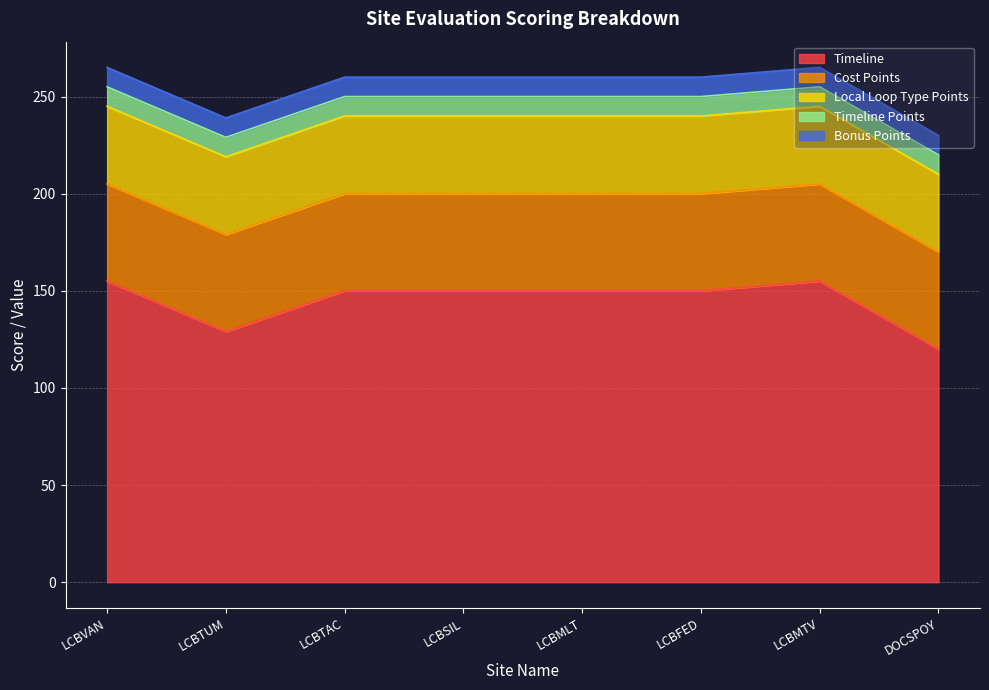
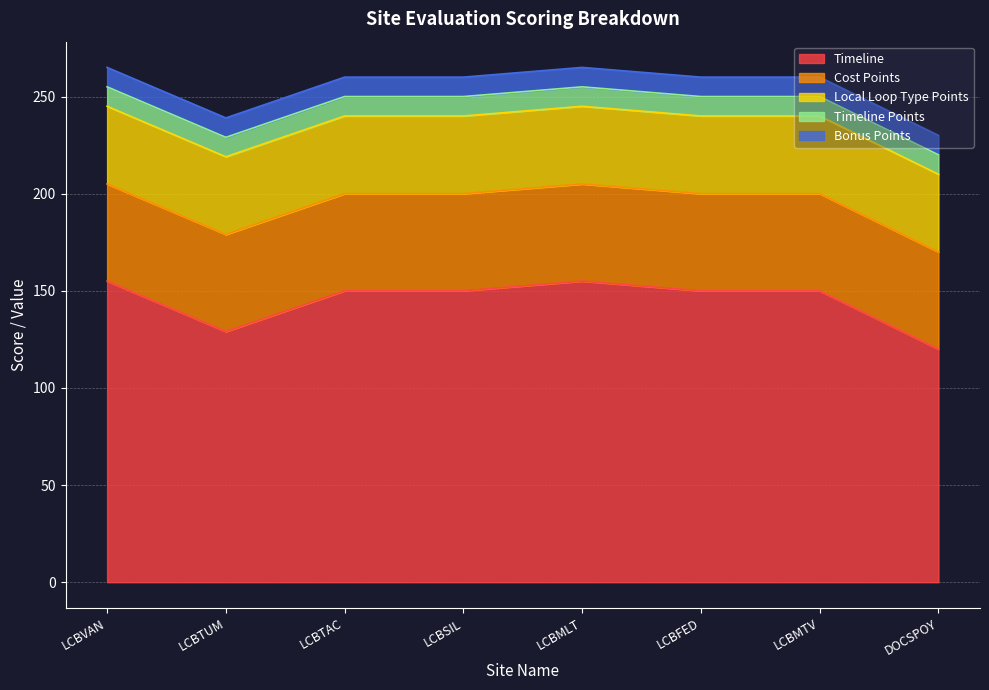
  {
    "Timeline": {
      "LCBVAN": 155,
      "LCBTUM": 129,
      "LCBTAC": 150,
      "LCBSIL": 150,
-     "LCBMLT": 150,
+     "LCBMLT": 155,
      "LCBFED": 150,
-     "LCBMTV": 155,
+     "LCBMTV": 150,
      "DOCSPOY": 120
    },
    "Cost Points": {
      "LCBVAN": 50,
      "LCBTUM": 50,
      "LCBTAC": 50,
      "LCBSIL": 50,
      "LCBMLT": 50,
      "LCBFED": 50,
      "LCBMTV": 50,
      "DOCSPOY": 50
    },
    "Local Loop Type Points": {
      "LCBVAN": 40,
      "LCBTUM": 40,
      "LCBTAC": 40,
      "LCBSIL": 40,
      "LCBMLT": 40,
      "LCBFED": 40,
      "DOCSPOY": 40
    },
    "Timeline Points": {
      "LCBVAN": 10,
      "LCBTUM": 10,
      "LCBTAC": 10,
      "LCBSIL": 10,
      "LCBMLT": 10,
      "LCBFED": 10,
      "DOCSPOY": 10
    },
    "Bonus Points": {
      "LCBVAN": 10,
      "LCBTUM": 10,
      "LCBTAC": 10,
      "LCBSIL": 10,
      "LCBMLT": 10,
      "LCBFED": 10
    }
  }
